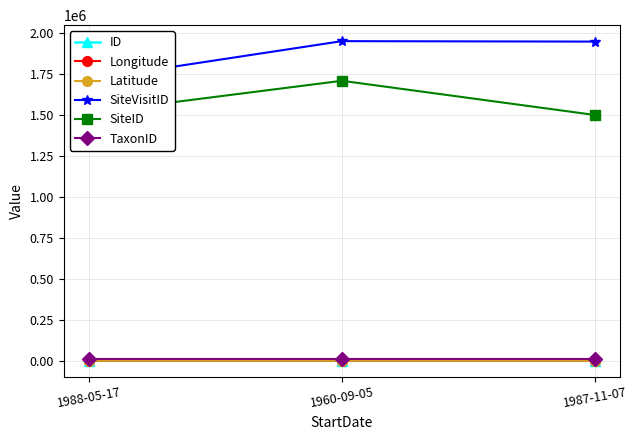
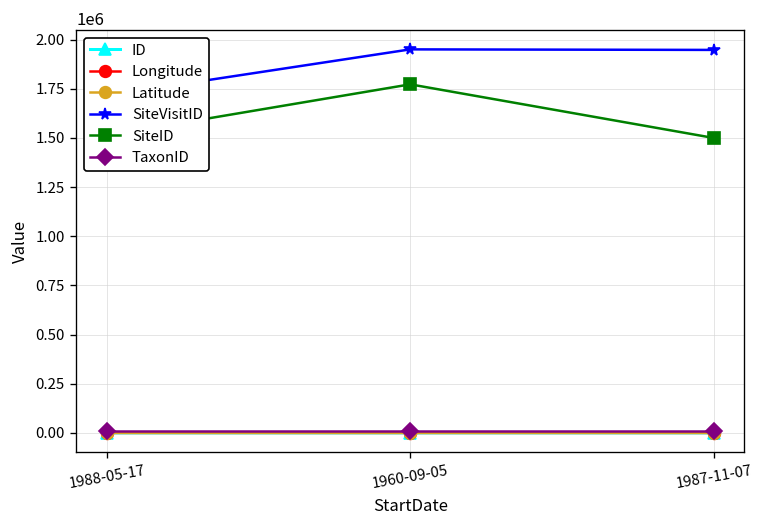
  {
    "SiteVisitID": {
      "1960-09-05": 1950000,
      "1987-11-07": 1950000
    },
    "SiteID": {
-     "1960-09-05": 1710000,
+     "1960-09-05": 1770000,
      "1987-11-07": 1500000
    }
  }
